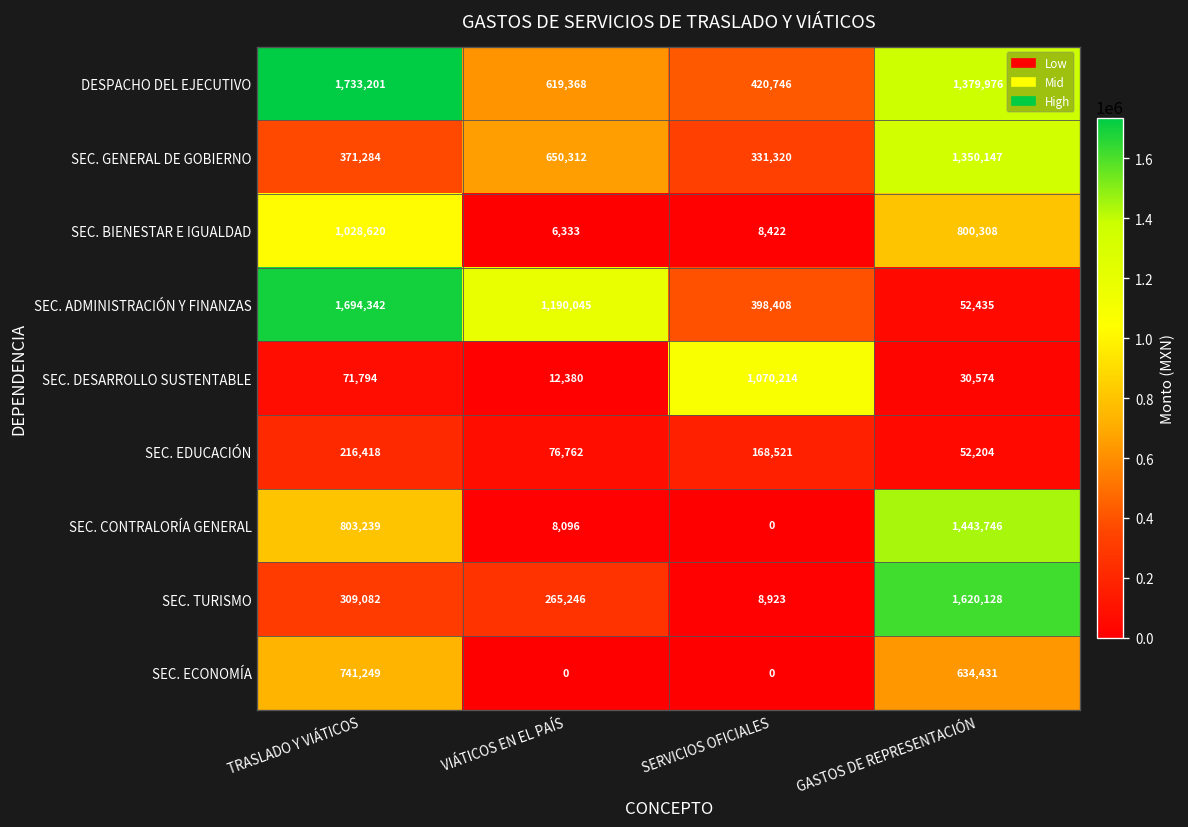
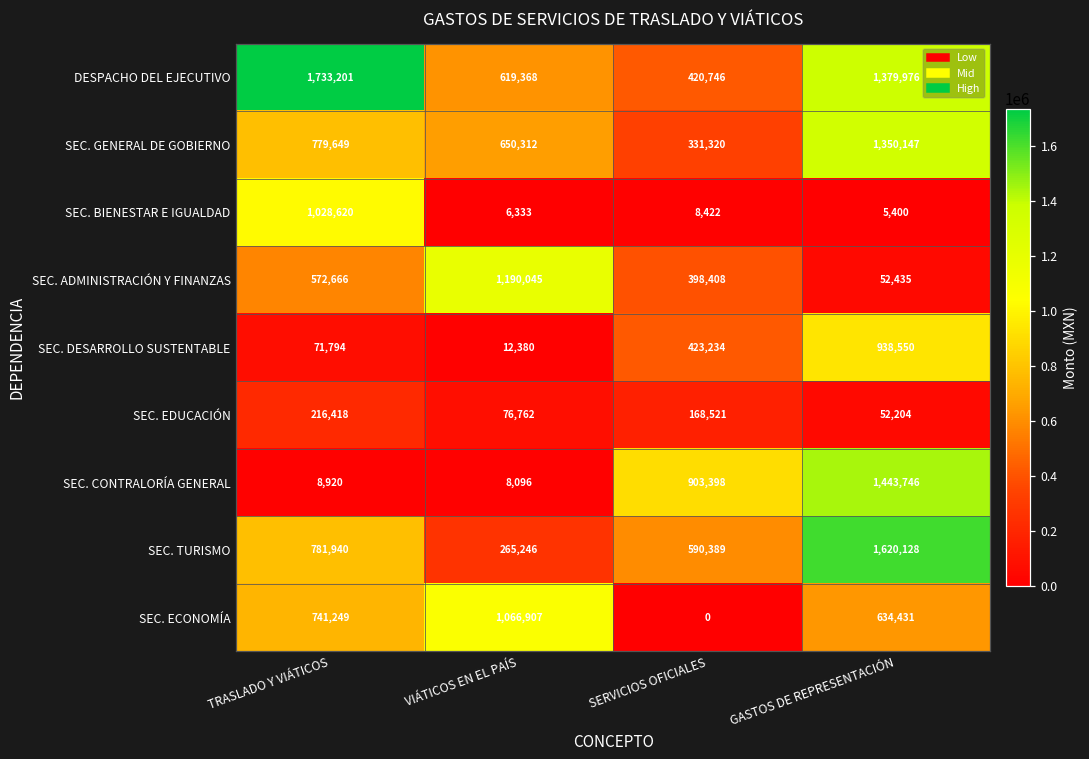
  {
    "DESPACHO DEL EJECUTIVO": {
      "TRASLADO Y VIÁTICOS": "1,733,201",
      "VIÁTICOS EN EL PAÍS": "619,368",
      "SERVICIOS OFICIALES": "420,746",
      "GASTOS DE REPRESENTACIÓN": "1,379,976"
    },
    "SEC. GENERAL DE GOBIERNO": {
-     "TRASLADO Y VIÁTICOS": "371,284",
+     "TRASLADO Y VIÁTICOS": "779,649",
      "VIÁTICOS EN EL PAÍS": "650,312",
      "SERVICIOS OFICIALES": "331,320",
      "GASTOS DE REPRESENTACIÓN": "1,350,147"
    },
    "SEC. BIENESTAR E IGUALDAD": {
      "TRASLADO Y VIÁTICOS": "1,028,620",
      "VIÁTICOS EN EL PAÍS": "6,333",
      "SERVICIOS OFICIALES": "8,422",
-     "GASTOS DE REPRESENTACIÓN": "800,308"
+     "GASTOS DE REPRESENTACIÓN": "5,400"
    },
    "SEC. ADMINISTRACIÓN Y FINANZAS": {
-     "TRASLADO Y VIÁTICOS": "1,694,342",
+     "TRASLADO Y VIÁTICOS": "572,666",
      "VIÁTICOS EN EL PAÍS": "1,190,045",
      "SERVICIOS OFICIALES": "398,408",
      "GASTOS DE REPRESENTACIÓN": "52,435"
    },
    "SEC. DESARROLLO SUSTENTABLE": {
      "TRASLADO Y VIÁTICOS": "71,794",
      "VIÁTICOS EN EL PAÍS": "12,380",
-     "SERVICIOS OFICIALES": "1,070,214",
-     "GASTOS DE REPRESENTACIÓN": "30,574"
+     "SERVICIOS OFICIALES": "423,234",
+     "GASTOS DE REPRESENTACIÓN": "938,550"
    },
    "SEC. EDUCACIÓN": {
      "TRASLADO Y VIÁTICOS": "216,418",
      "VIÁTICOS EN EL PAÍS": "76,762",
      "SERVICIOS OFICIALES": "168,521",
      "GASTOS DE REPRESENTACIÓN": "52,204"
    },
    "SEC. CONTRALORÍA GENERAL": {
-     "TRASLADO Y VIÁTICOS": "803,239",
+     "TRASLADO Y VIÁTICOS": "8,920",
      "VIÁTICOS EN EL PAÍS": "8,096",
-     "SERVICIOS OFICIALES": "0",
+     "SERVICIOS OFICIALES": "903,398",
      "GASTOS DE REPRESENTACIÓN": "1,443,746"
    },
    "SEC. TURISMO": {
-     "TRASLADO Y VIÁTICOS": "309,082",
+     "TRASLADO Y VIÁTICOS": "781,940",
      "VIÁTICOS EN EL PAÍS": "265,246",
-     "SERVICIOS OFICIALES": "8,923",
+     "SERVICIOS OFICIALES": "590,389",
      "GASTOS DE REPRESENTACIÓN": "1,620,128"
    },
    "SEC. ECONOMÍA": {
      "TRASLADO Y VIÁTICOS": "741,249",
-     "VIÁTICOS EN EL PAÍS": "0",
+     "VIÁTICOS EN EL PAÍS": "1,066,907",
      "SERVICIOS OFICIALES": "0",
      "GASTOS DE REPRESENTACIÓN": "634,431"
    }
  }
